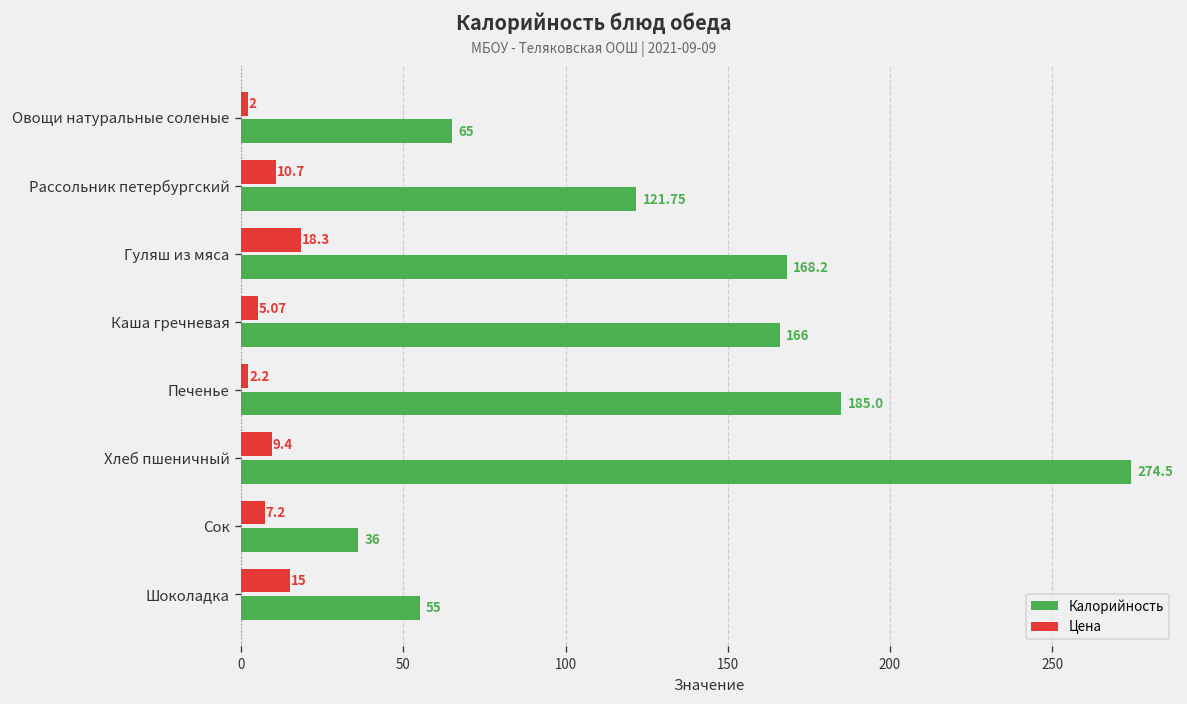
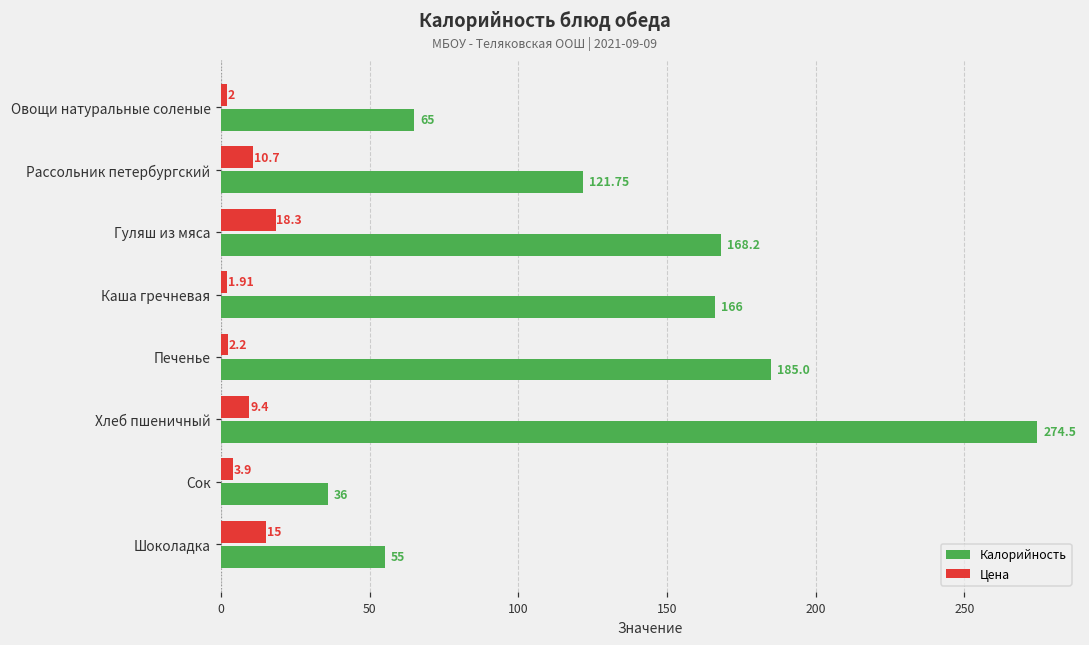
  {
    "Калорийность": {
      "Овощи натуральные соленые": 65,
      "Рассольник петербургский": 121.75,
      "Гуляш из мяса": 168.2,
      "Каша гречневая": 166,
      "Печенье": 185.0,
      "Хлеб пшеничный": 274.5,
      "Сок": 36,
      "Шоколадка": 55
    },
    "Цена": {
      "Овощи натуральные соленые": 2,
      "Рассольник петербургский": 10.7,
      "Гуляш из мяса": 18.3,
-     "Каша гречневая": 5.07,
+     "Каша гречневая": 1.91,
      "Печенье": 2.2,
      "Хлеб пшеничный": 9.4,
-     "Сок": 7.2,
+     "Сок": 3.9,
      "Шоколадка": 15
    }
  }
